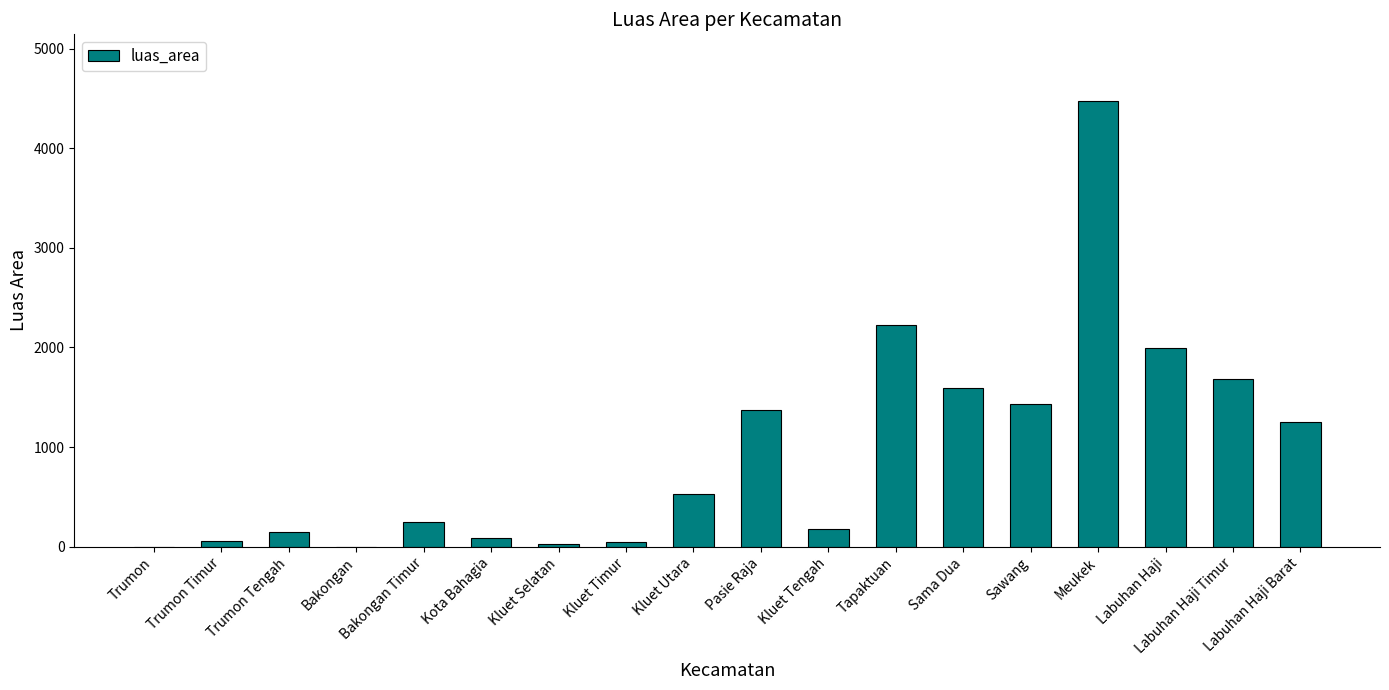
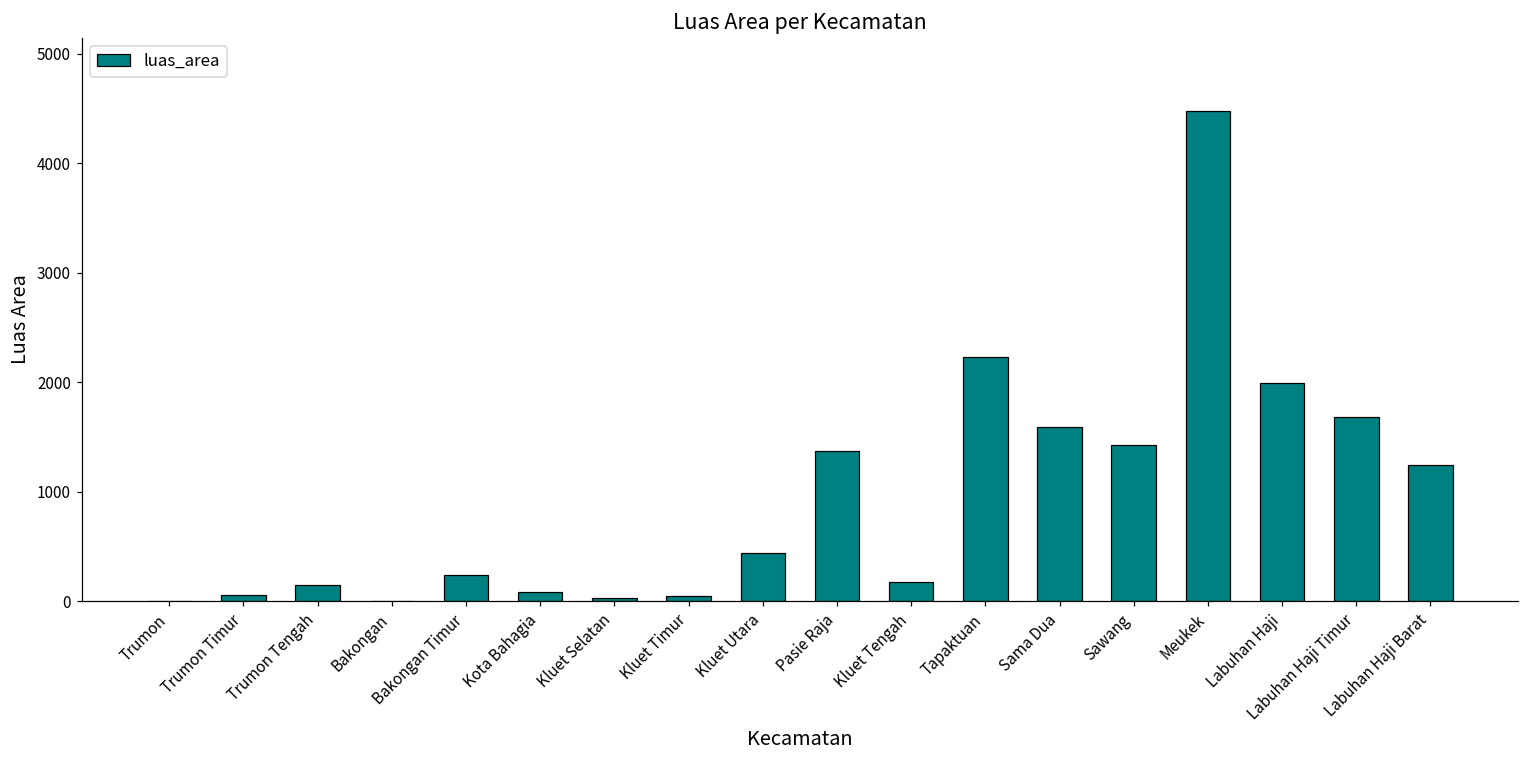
  {
    "Trumon Timur": 100,
    "Trumon Tengah": 100,
    "Bakongan": 0,
    "Bakongan Timur": 200,
    "Kota Bahagia": 100,
    "Kluet Selatan": 0,
    "Kluet Timur": 0,
-   "Kluet Utara": 500,
+   "Kluet Utara": 400,
    "Pasie Raja": 1400,
    "Kluet Tengah": 200,
    "Tapaktuan": 2200,
    "Sama Dua": 1600,
    "Sawang": 1400,
    "Meukek": 4500,
    "Labuhan Haji": 2000,
    "Labuhan Haji Timur": 1700,
    "Labuhan Haji Barat": 1200
  }
